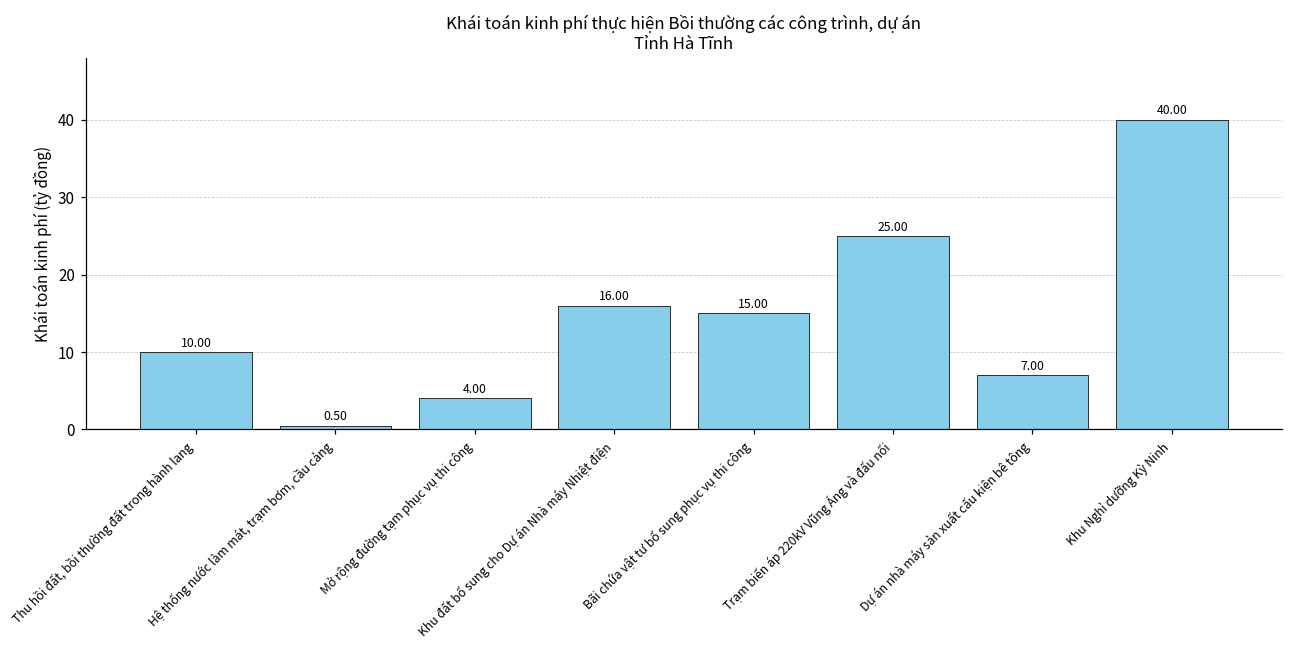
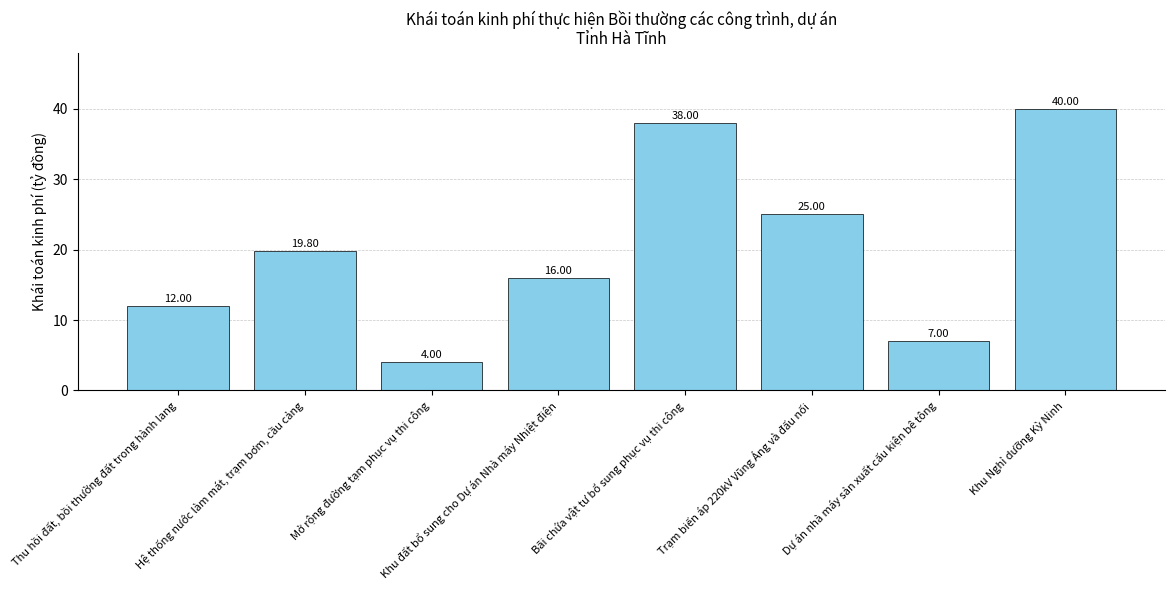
  {
-   "Thu hồi đất, bồi thường đất trong hành lang": 10.00,
-   "Hệ thống nước làm mát, trạm bơm, cầu cảng": 0.50,
+   "Thu hồi đất, bồi thường đất trong hành lang": 12.00,
+   "Hệ thống nước làm mát, trạm bơm, cầu cảng": 19.80,
    "Mở rộng đường tạm phục vụ thi công": 4.00,
    "Khu đất bổ sung cho Dự án Nhà máy Nhiệt điện": 16.00,
-   "Bãi chứa vật tư bổ sung phục vụ thi công": 15.00,
+   "Bãi chứa vật tư bổ sung phục vụ thi công": 38.00,
    "Trạm biến áp 220kV Vũng Áng và đấu nối": 25.00,
    "Dự án nhà máy sản xuất cấu kiện bê tông": 7.00,
    "Khu Nghỉ dưỡng Kỳ Ninh": 40.00
  }
